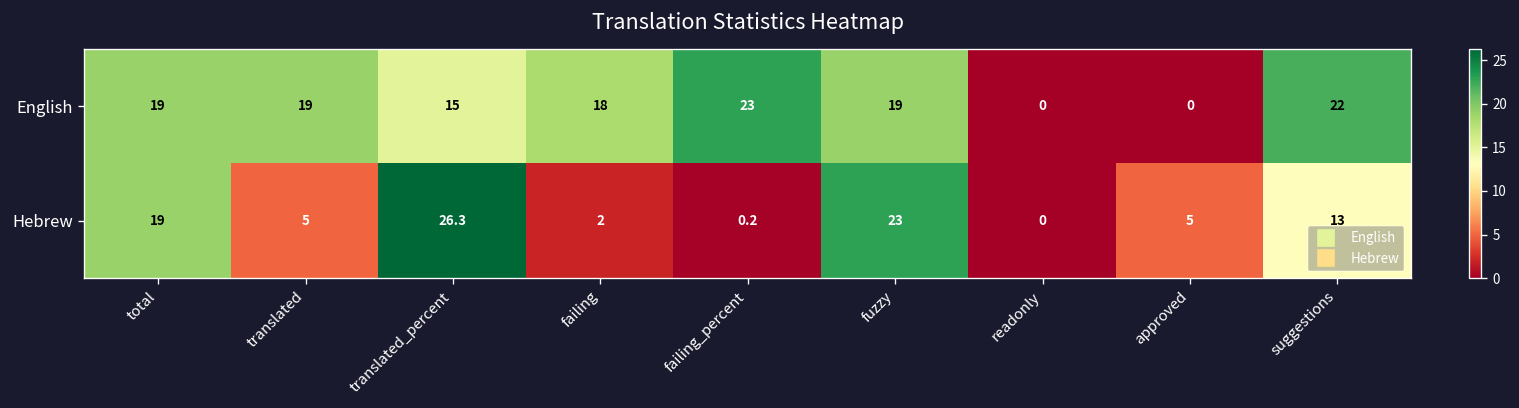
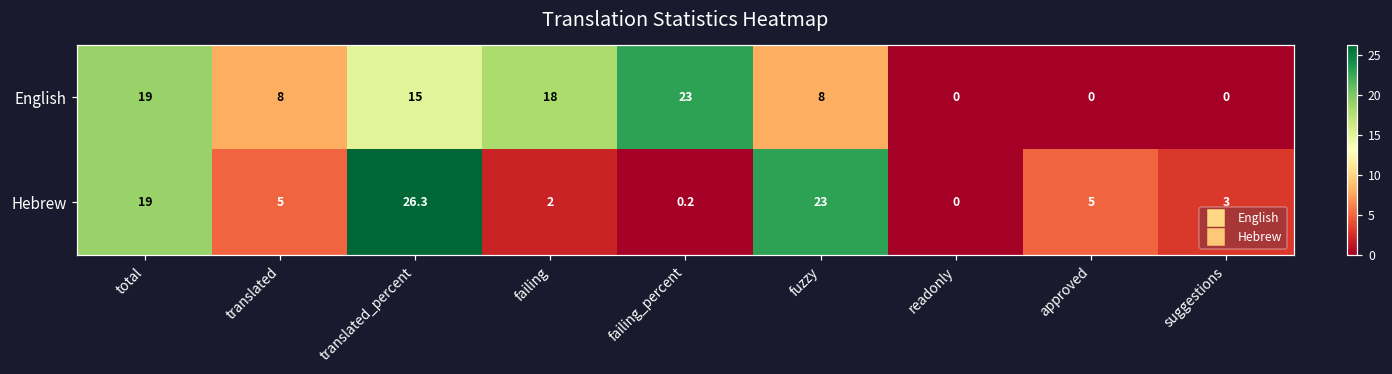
  {
    "English": {
      "total": 19,
-     "translated": 19,
+     "translated": 8,
      "translated_percent": 15,
      "failing": 18,
      "failing_percent": 23,
-     "fuzzy": 19,
+     "fuzzy": 8,
      "readonly": 0,
      "approved": 0,
-     "suggestions": 22
+     "suggestions": 0
    },
    "Hebrew": {
      "total": 19,
      "translated": 5,
      "translated_percent": 26.3,
      "failing": 2,
      "failing_percent": 0.2,
      "fuzzy": 23,
      "readonly": 0,
      "approved": 5,
-     "suggestions": 13
+     "suggestions": 3
    }
  }
